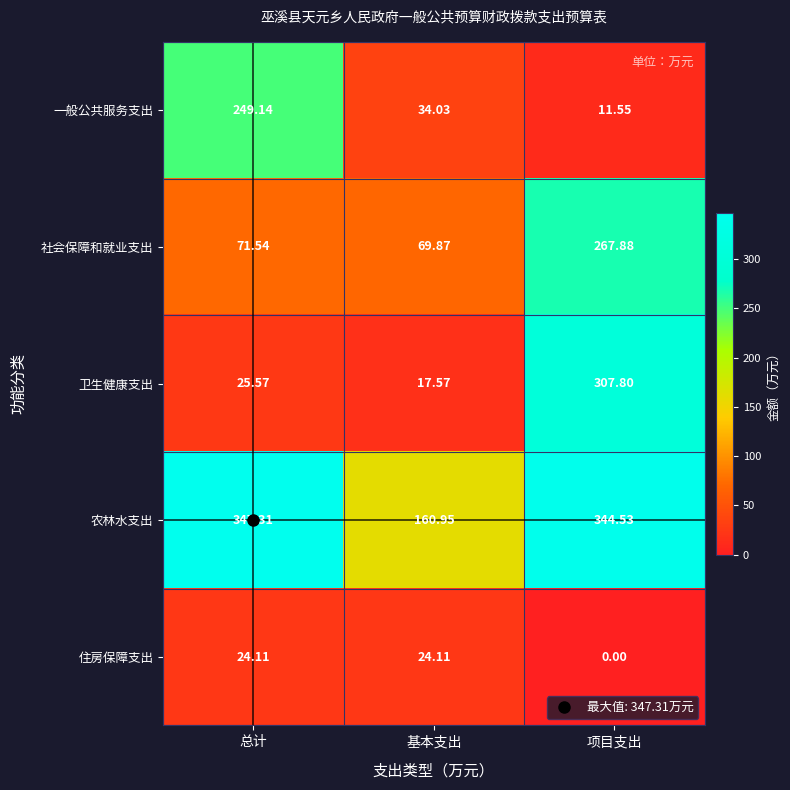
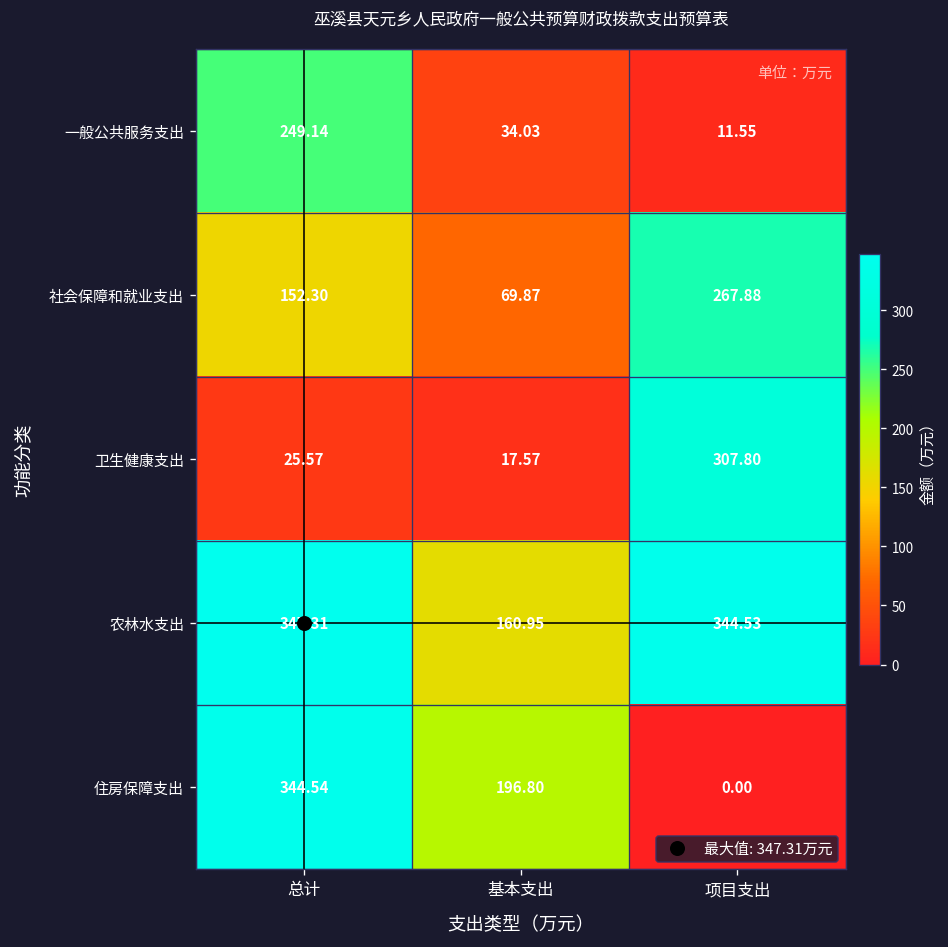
  {
    "一般公共服务支出": {
      "总计": 249.14,
      "基本支出": 34.03
    },
    "社会保障和就业支出": {
-     "总计": 71.54,
+     "总计": 152.30,
      "基本支出": 69.87,
      "项目支出": 267.88
    },
    "卫生健康支出": {
      "总计": 25.57,
      "基本支出": 17.57,
      "项目支出": 307.80
    },
    "农林水支出": {
      "基本支出": 160.95,
      "项目支出": 344.53
    },
    "住房保障支出": {
-     "总计": 24.11,
-     "基本支出": 24.11,
+     "总计": 344.54,
+     "基本支出": 196.80,
      "项目支出": 0.00
    }
  }
